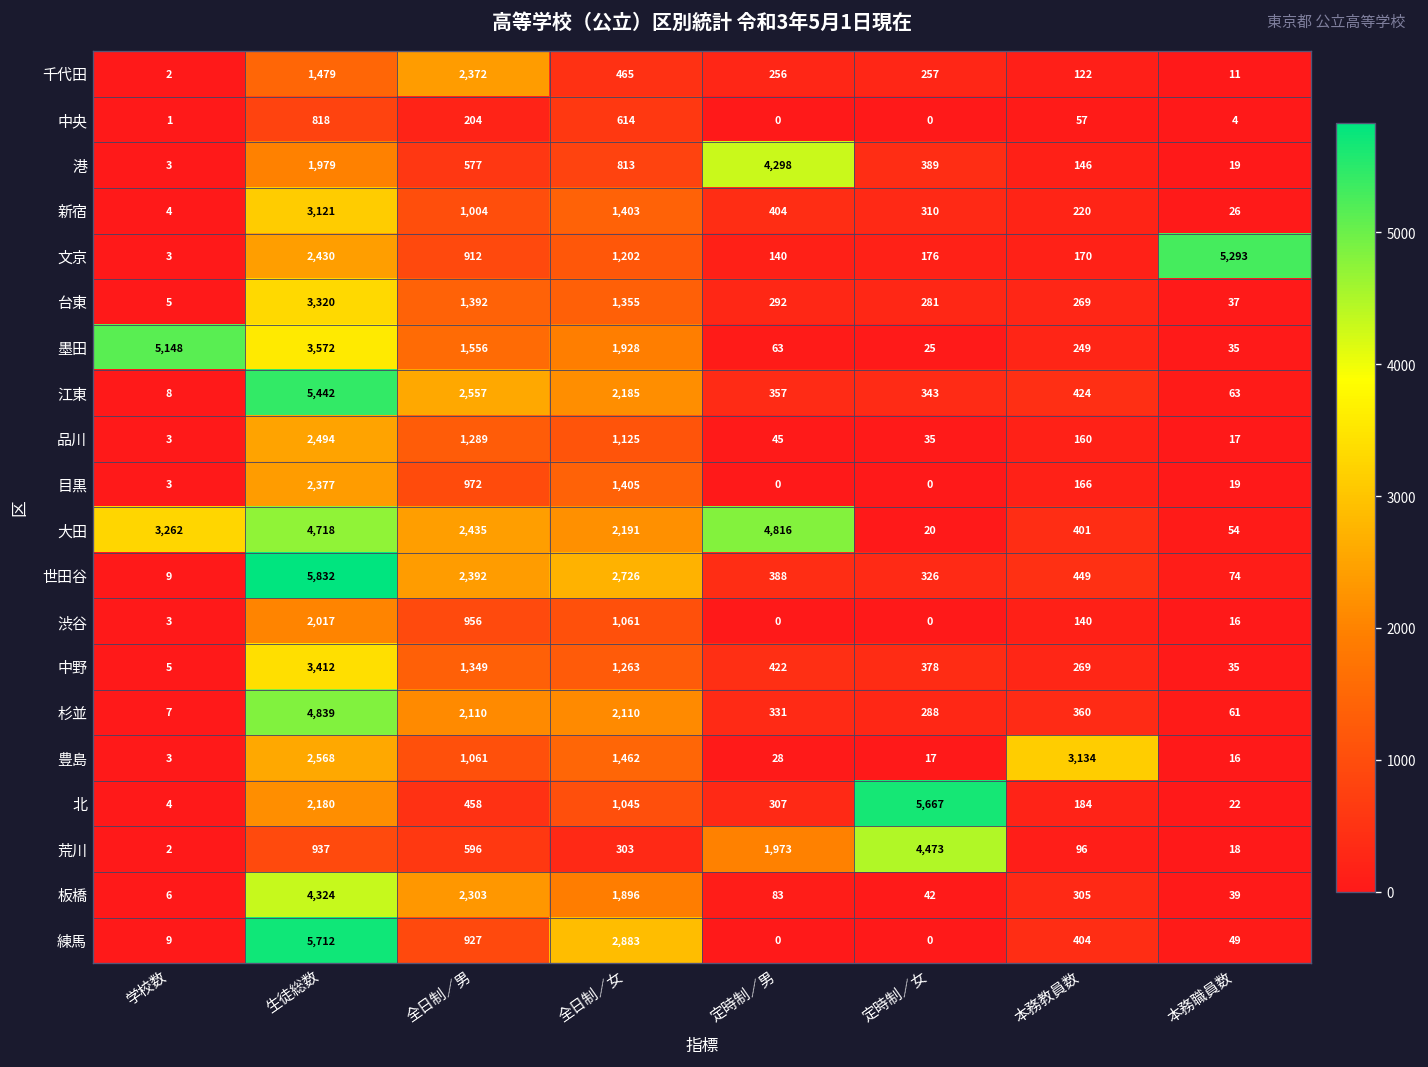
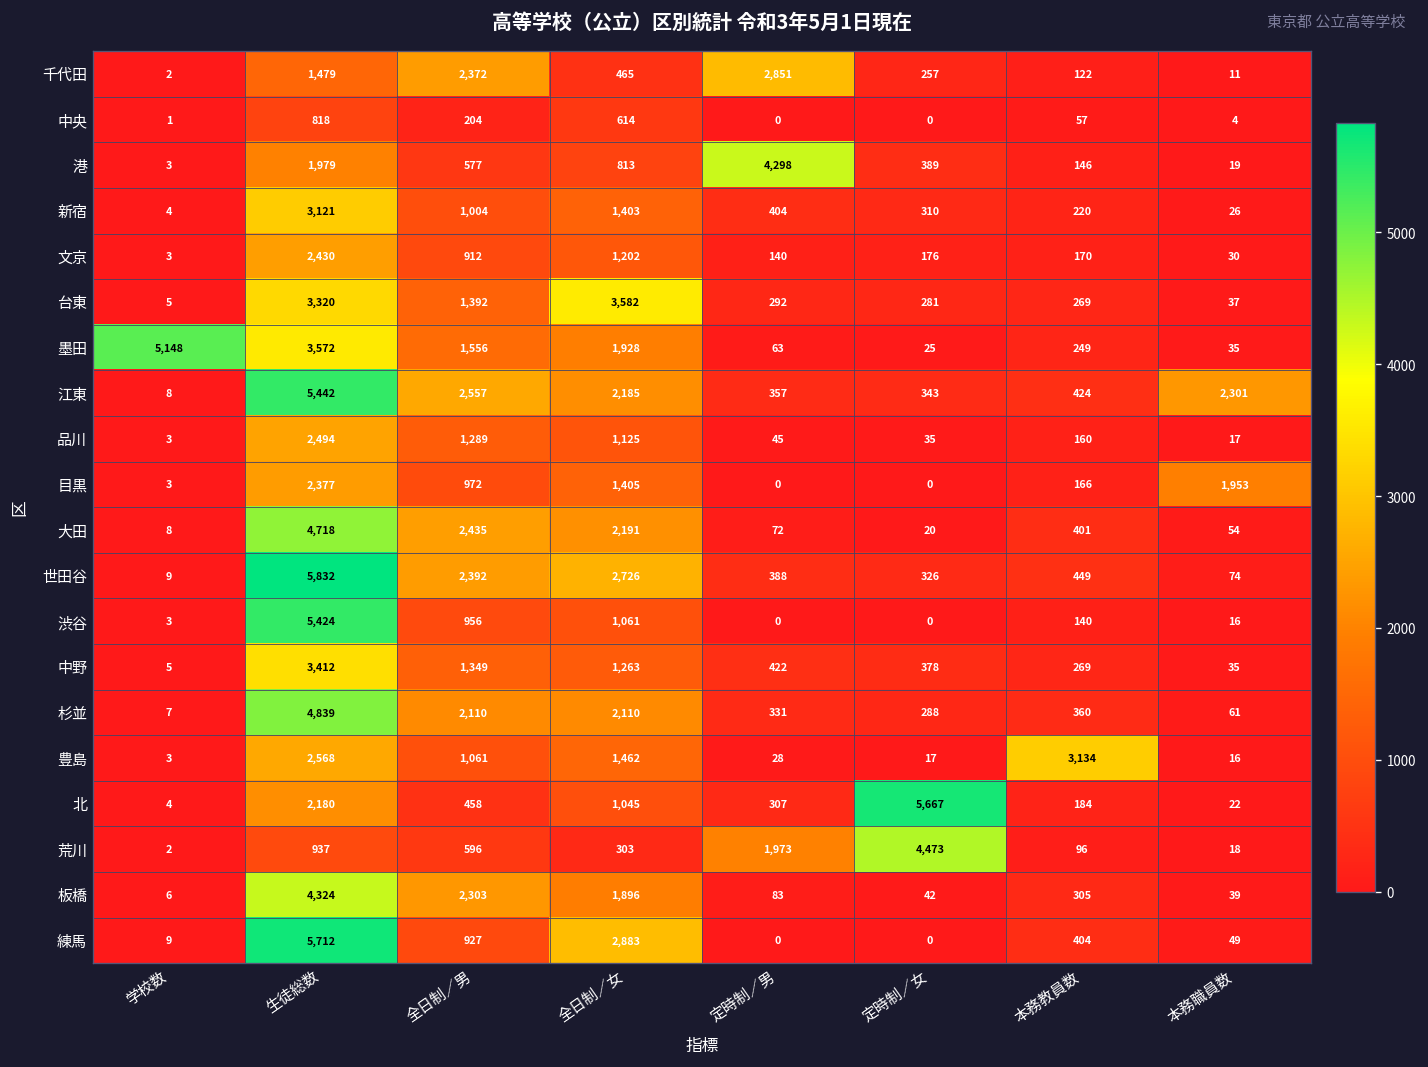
  {
    "千代田": {
      "学校数": "2",
      "生徒総数": "1,479",
      "全日制／男": "2,372",
      "全日制／女": "465",
-     "定時制／男": "256",
+     "定時制／男": "2,851",
      "定時制／女": "257",
      "本務教員数": "122",
      "本務職員数": "11"
    },
    "中央": {
      "学校数": "1",
      "生徒総数": "818",
      "全日制／男": "204",
      "全日制／女": "614",
      "定時制／男": "0",
      "定時制／女": "0",
      "本務教員数": "57",
      "本務職員数": "4"
    },
    "港": {
      "学校数": "3",
      "生徒総数": "1,979",
      "全日制／男": "577",
      "全日制／女": "813",
      "定時制／男": "4,298",
      "定時制／女": "389",
      "本務教員数": "146",
      "本務職員数": "19"
    },
    "新宿": {
      "学校数": "4",
      "生徒総数": "3,121",
      "全日制／男": "1,004",
      "全日制／女": "1,403",
      "定時制／男": "404",
      "定時制／女": "310",
      "本務教員数": "220",
      "本務職員数": "26"
    },
    "文京": {
      "学校数": "3",
      "生徒総数": "2,430",
      "全日制／男": "912",
      "全日制／女": "1,202",
      "定時制／男": "140",
      "定時制／女": "176",
      "本務教員数": "170",
-     "本務職員数": "5,293"
+     "本務職員数": "30"
    },
    "台東": {
      "学校数": "5",
      "生徒総数": "3,320",
      "全日制／男": "1,392",
-     "全日制／女": "1,355",
+     "全日制／女": "3,582",
      "定時制／男": "292",
      "定時制／女": "281",
      "本務教員数": "269",
      "本務職員数": "37"
    },
    "墨田": {
      "学校数": "5,148",
      "生徒総数": "3,572",
      "全日制／男": "1,556",
      "全日制／女": "1,928",
      "定時制／男": "63",
      "定時制／女": "25",
      "本務教員数": "249",
      "本務職員数": "35"
    },
    "江東": {
      "学校数": "8",
      "生徒総数": "5,442",
      "全日制／男": "2,557",
      "全日制／女": "2,185",
      "定時制／男": "357",
      "定時制／女": "343",
      "本務教員数": "424",
-     "本務職員数": "63"
+     "本務職員数": "2,301"
    },
    "品川": {
      "学校数": "3",
      "生徒総数": "2,494",
      "全日制／男": "1,289",
      "全日制／女": "1,125",
      "定時制／男": "45",
      "定時制／女": "35",
      "本務教員数": "160",
      "本務職員数": "17"
    },
    "目黒": {
      "学校数": "3",
      "生徒総数": "2,377",
      "全日制／男": "972",
      "全日制／女": "1,405",
      "定時制／男": "0",
      "定時制／女": "0",
      "本務教員数": "166",
-     "本務職員数": "19"
+     "本務職員数": "1,953"
    },
    "大田": {
-     "学校数": "3,262",
+     "学校数": "8",
      "生徒総数": "4,718",
      "全日制／男": "2,435",
      "全日制／女": "2,191",
-     "定時制／男": "4,816",
+     "定時制／男": "72",
      "定時制／女": "20",
      "本務教員数": "401",
      "本務職員数": "54"
    },
    "世田谷": {
      "学校数": "9",
      "生徒総数": "5,832",
      "全日制／男": "2,392",
      "全日制／女": "2,726",
      "定時制／男": "388",
      "定時制／女": "326",
      "本務教員数": "449",
      "本務職員数": "74"
    },
    "渋谷": {
      "学校数": "3",
-     "生徒総数": "2,017",
+     "生徒総数": "5,424",
      "全日制／男": "956",
      "全日制／女": "1,061",
      "定時制／男": "0",
      "定時制／女": "0",
      "本務教員数": "140",
      "本務職員数": "16"
    },
    "中野": {
      "学校数": "5",
      "生徒総数": "3,412",
      "全日制／男": "1,349",
      "全日制／女": "1,263",
      "定時制／男": "422",
      "定時制／女": "378",
      "本務教員数": "269",
      "本務職員数": "35"
    },
    "杉並": {
      "学校数": "7",
      "生徒総数": "4,839",
      "全日制／男": "2,110",
      "全日制／女": "2,110",
      "定時制／男": "331",
      "定時制／女": "288",
      "本務教員数": "360",
      "本務職員数": "61"
    },
    "豊島": {
      "学校数": "3",
      "生徒総数": "2,568",
      "全日制／男": "1,061",
      "全日制／女": "1,462",
      "定時制／男": "28",
      "定時制／女": "17",
      "本務教員数": "3,134",
      "本務職員数": "16"
    },
    "北": {
      "学校数": "4",
      "生徒総数": "2,180",
      "全日制／男": "458",
      "全日制／女": "1,045",
      "定時制／男": "307",
      "定時制／女": "5,667",
      "本務教員数": "184",
      "本務職員数": "22"
    },
    "荒川": {
      "学校数": "2",
      "生徒総数": "937",
      "全日制／男": "596",
      "全日制／女": "303",
      "定時制／男": "1,973",
      "定時制／女": "4,473",
      "本務教員数": "96",
      "本務職員数": "18"
    },
    "板橋": {
      "学校数": "6",
      "生徒総数": "4,324",
      "全日制／男": "2,303",
      "全日制／女": "1,896",
      "定時制／男": "83",
      "定時制／女": "42",
      "本務教員数": "305",
      "本務職員数": "39"
    },
    "練馬": {
      "学校数": "9",
      "生徒総数": "5,712",
      "全日制／男": "927",
      "全日制／女": "2,883",
      "定時制／男": "0",
      "定時制／女": "0",
      "本務教員数": "404",
      "本務職員数": "49"
    }
  }
